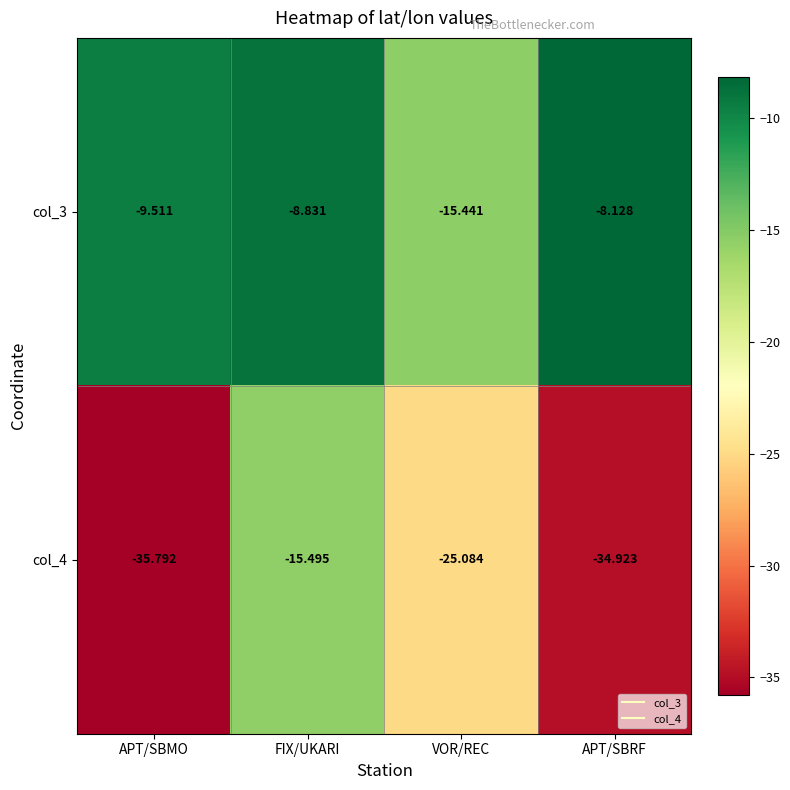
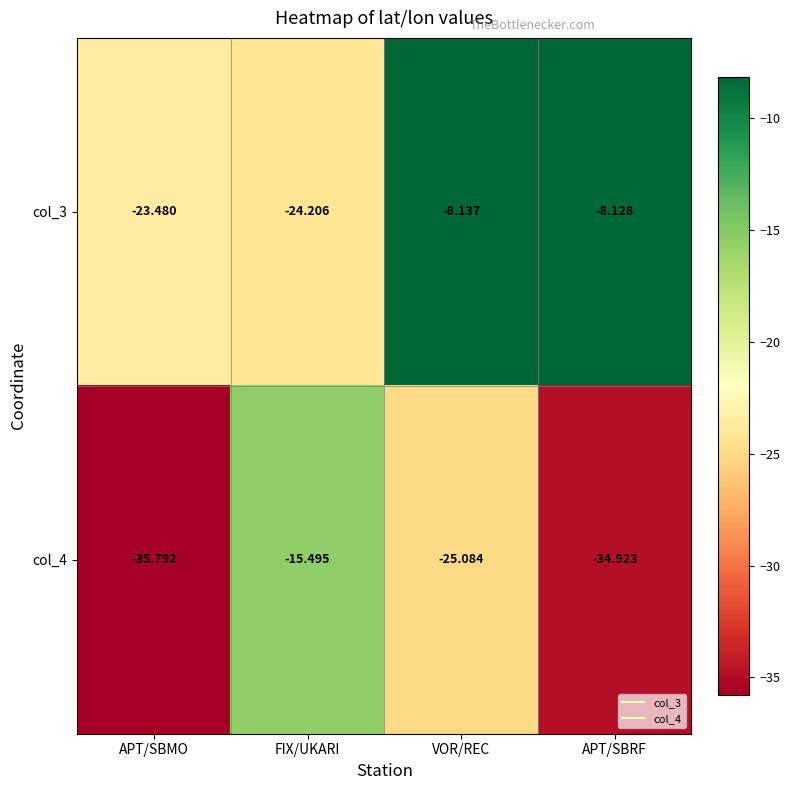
  {
    "col_3": {
-     "APT/SBMO": -9.511,
-     "FIX/UKARI": -8.831,
-     "VOR/REC": -15.441,
+     "APT/SBMO": -23.480,
+     "FIX/UKARI": -24.206,
+     "VOR/REC": -8.137,
      "APT/SBRF": -8.128
    },
    "col_4": {
      "APT/SBMO": -35.792,
      "FIX/UKARI": -15.495,
      "VOR/REC": -25.084,
      "APT/SBRF": -34.923
    }
  }
